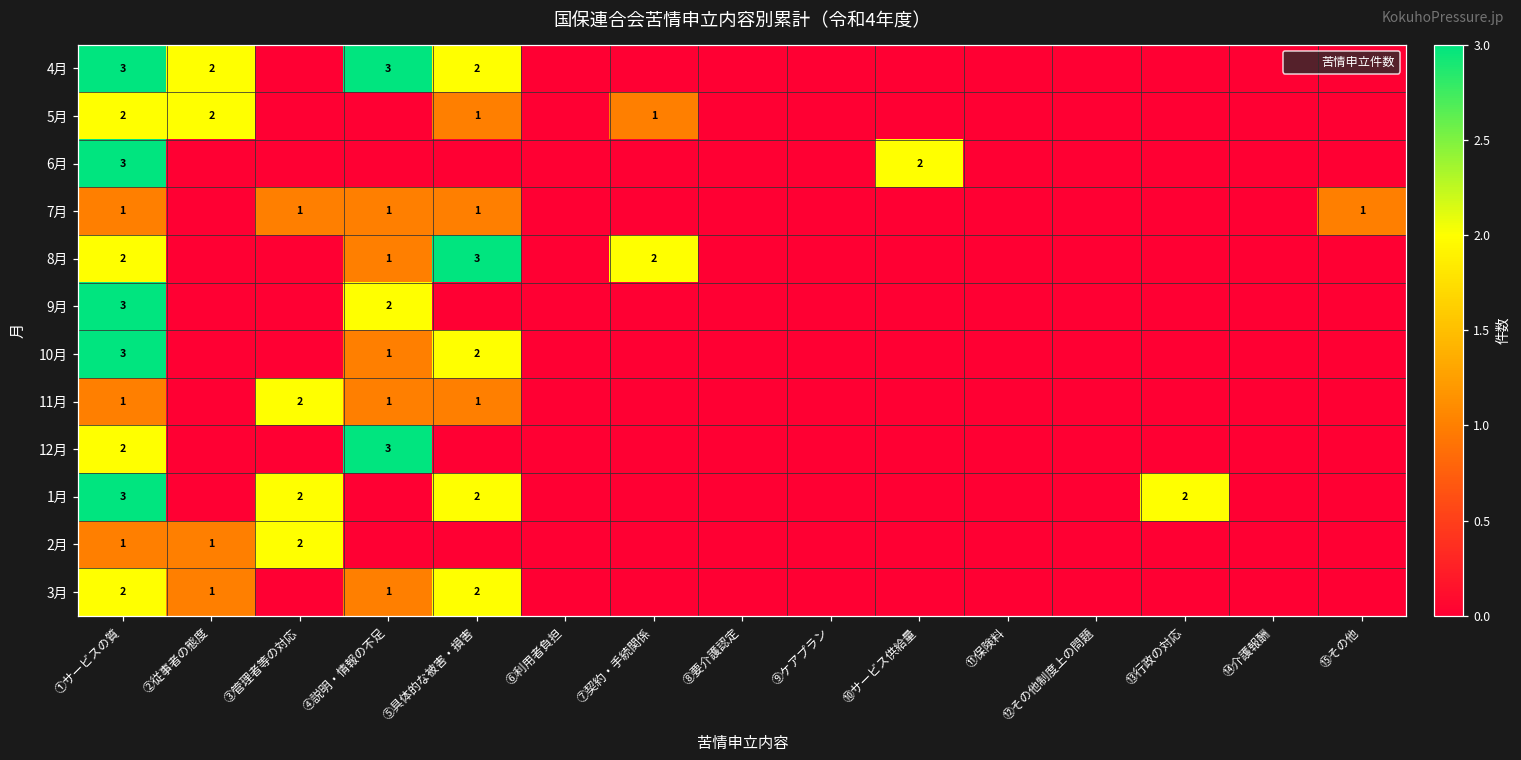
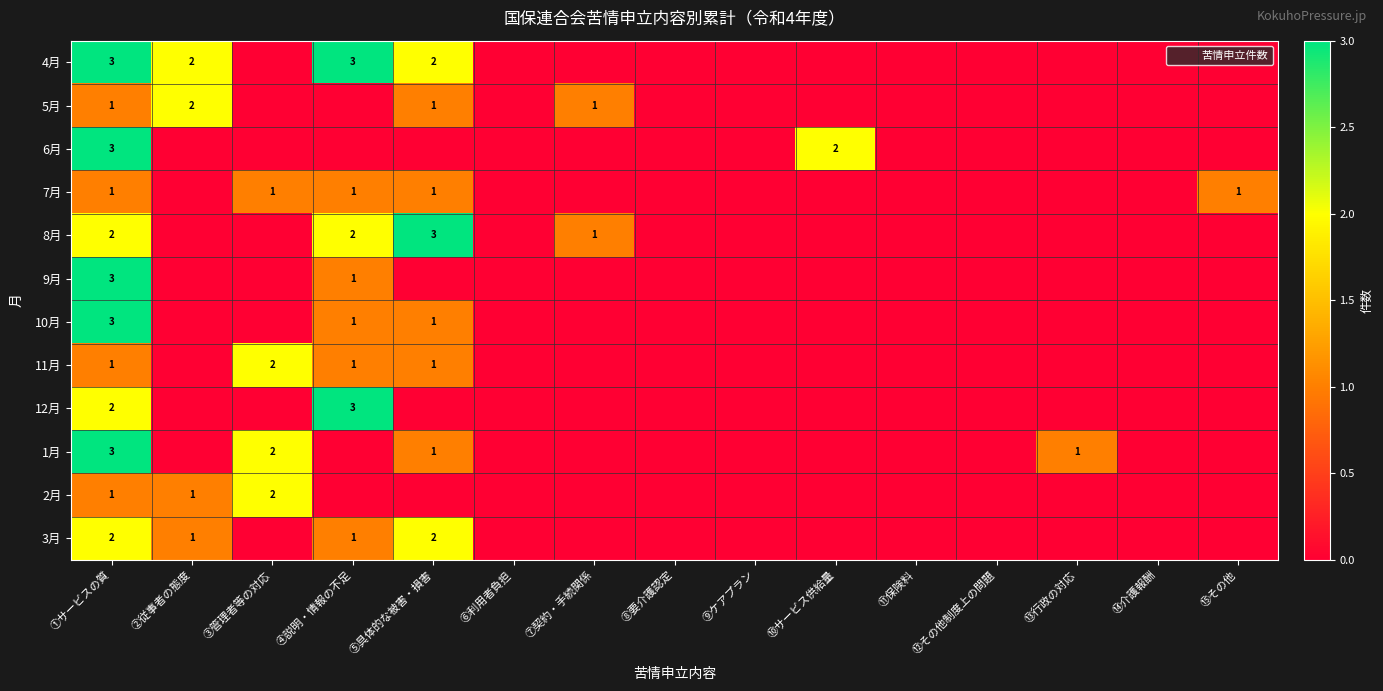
  {
    "4月": {
      "①サービスの質": 3,
      "②従事者の態度": 2,
      "④説明・情報の不足": 3,
      "⑤具体的な被害・損害": 2
    },
    "5月": {
-     "①サービスの質": 2,
+     "①サービスの質": 1,
      "②従事者の態度": 2,
      "⑤具体的な被害・損害": 1,
      "⑦契約・手続関係": 1
    },
    "6月": {
      "①サービスの質": 3,
      "⑩サービス供給量": 2
    },
    "7月": {
      "①サービスの質": 1,
      "③管理者等の対応": 1,
      "④説明・情報の不足": 1,
      "⑤具体的な被害・損害": 1,
      "⑮その他": 1
    },
    "8月": {
      "①サービスの質": 2,
-     "④説明・情報の不足": 1,
+     "④説明・情報の不足": 2,
      "⑤具体的な被害・損害": 3,
-     "⑦契約・手続関係": 2
+     "⑦契約・手続関係": 1
    },
    "9月": {
      "①サービスの質": 3,
-     "④説明・情報の不足": 2
+     "④説明・情報の不足": 1
    },
    "10月": {
      "①サービスの質": 3,
      "④説明・情報の不足": 1,
-     "⑤具体的な被害・損害": 2
+     "⑤具体的な被害・損害": 1
    },
    "11月": {
      "①サービスの質": 1,
      "③管理者等の対応": 2,
      "④説明・情報の不足": 1,
      "⑤具体的な被害・損害": 1
    },
    "12月": {
      "①サービスの質": 2,
      "④説明・情報の不足": 3
    },
    "1月": {
      "①サービスの質": 3,
      "③管理者等の対応": 2,
-     "⑤具体的な被害・損害": 2,
-     "⑬行政の対応": 2
+     "⑤具体的な被害・損害": 1,
+     "⑬行政の対応": 1
    },
    "2月": {
      "①サービスの質": 1,
      "②従事者の態度": 1,
      "③管理者等の対応": 2
    },
    "3月": {
      "①サービスの質": 2,
      "②従事者の態度": 1,
      "④説明・情報の不足": 1,
      "⑤具体的な被害・損害": 2
    }
  }
